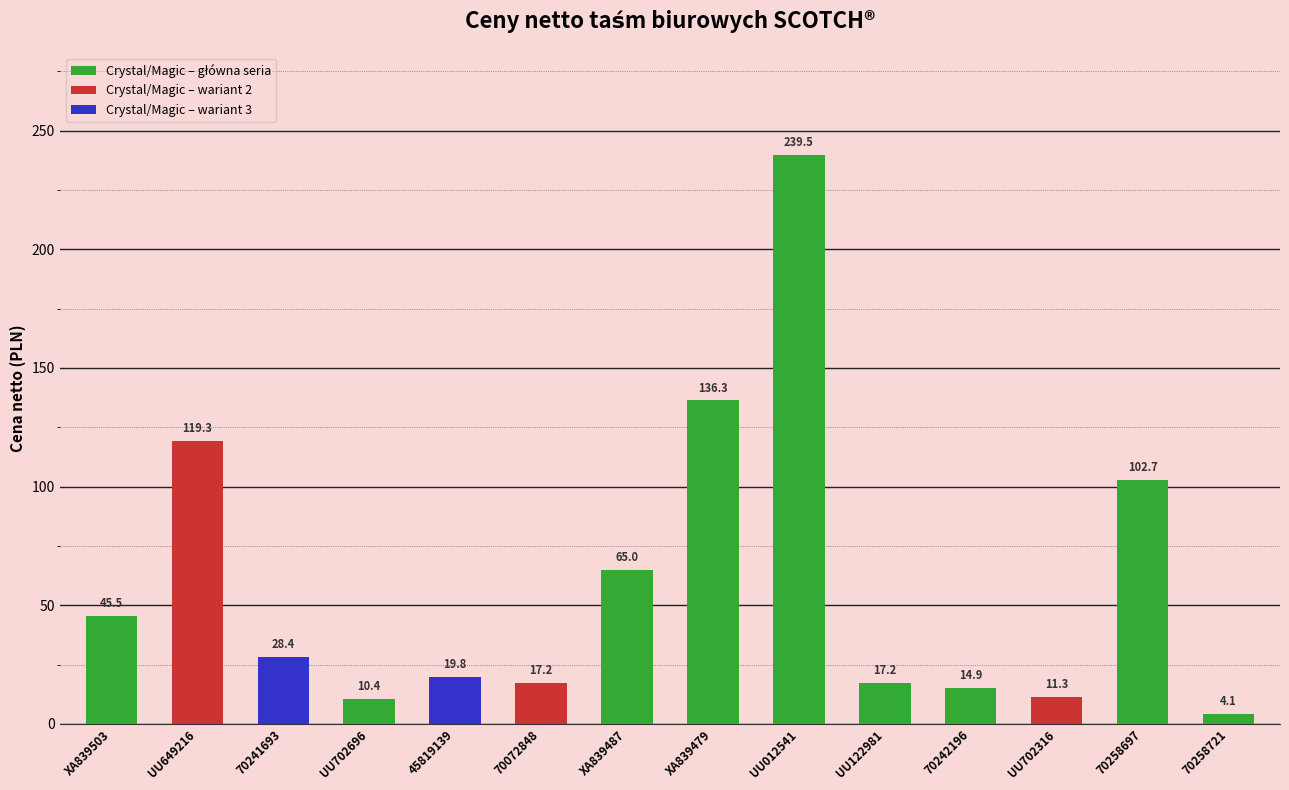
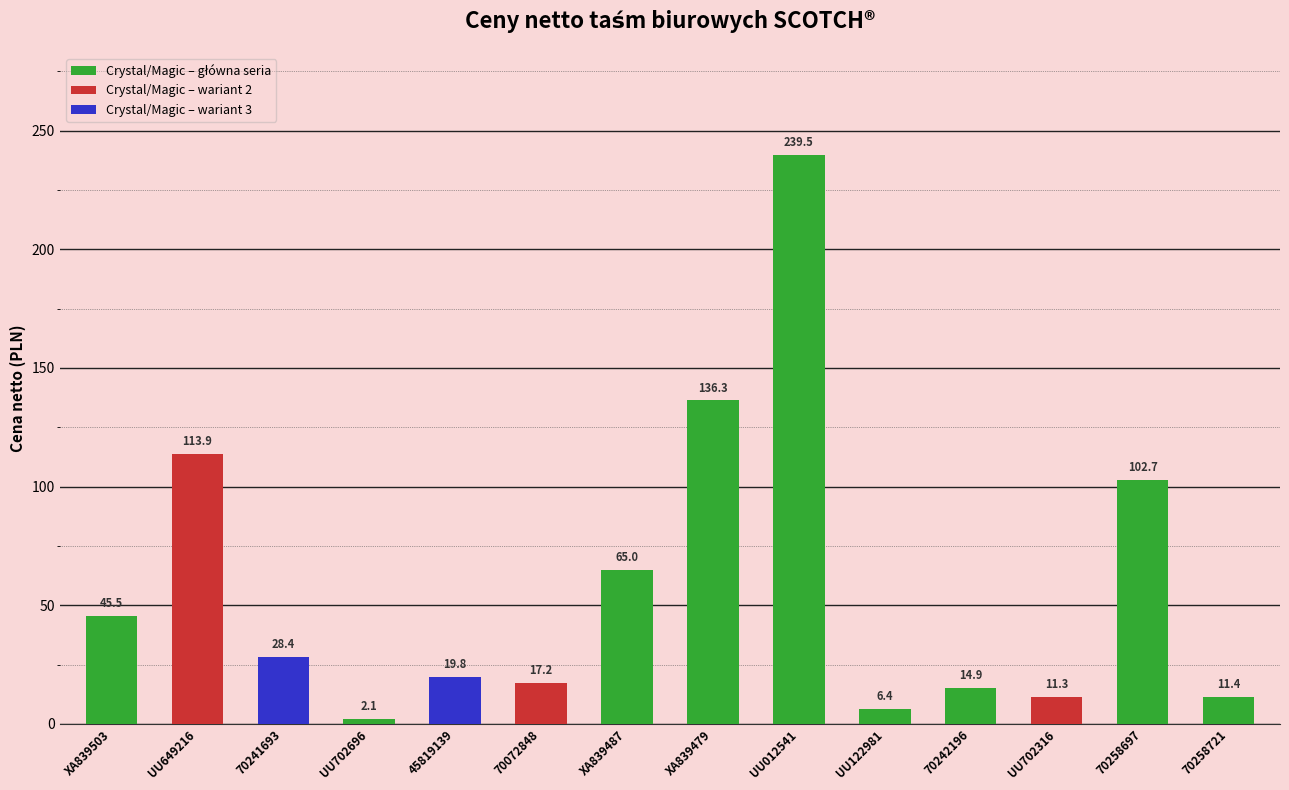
  {
    "XA839503": 45.5,
-   "UU649216": 119.3,
+   "UU649216": 113.9,
    "70241693": 28.4,
-   "UU702696": 10.4,
+   "UU702696": 2.1,
    "45819139": 19.8,
    "70072848": 17.2,
    "XA839487": 65.0,
    "XA839479": 136.3,
    "UU012541": 239.5,
-   "UU122981": 17.2,
+   "UU122981": 6.4,
    "70242196": 14.9,
    "UU702316": 11.3,
    "70258697": 102.7,
-   "70258721": 4.1
+   "70258721": 11.4
  }
